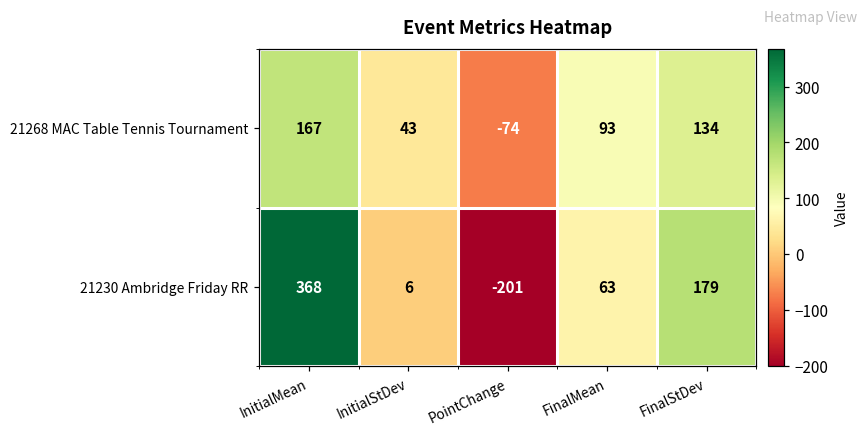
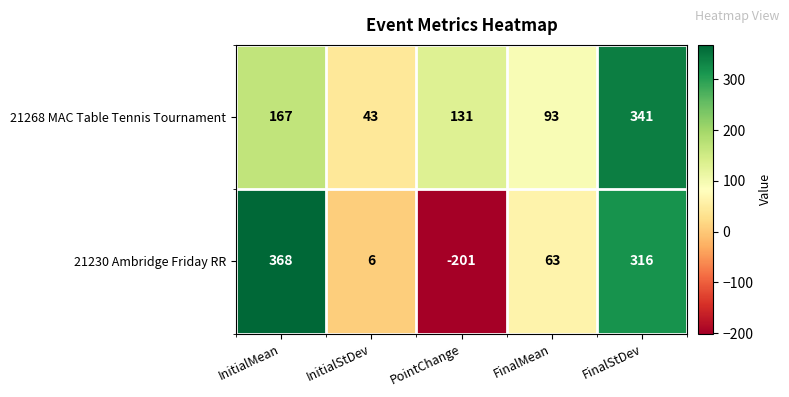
  {
    "21268 MAC Table Tennis Tournament": {
      "InitialMean": 167,
      "InitialStDev": 43,
-     "PointChange": -74,
+     "PointChange": 131,
      "FinalMean": 93,
-     "FinalStDev": 134
+     "FinalStDev": 341
    },
    "21230 Ambridge Friday RR": {
      "InitialMean": 368,
      "InitialStDev": 6,
      "PointChange": -201,
      "FinalMean": 63,
-     "FinalStDev": 179
+     "FinalStDev": 316
    }
  }
